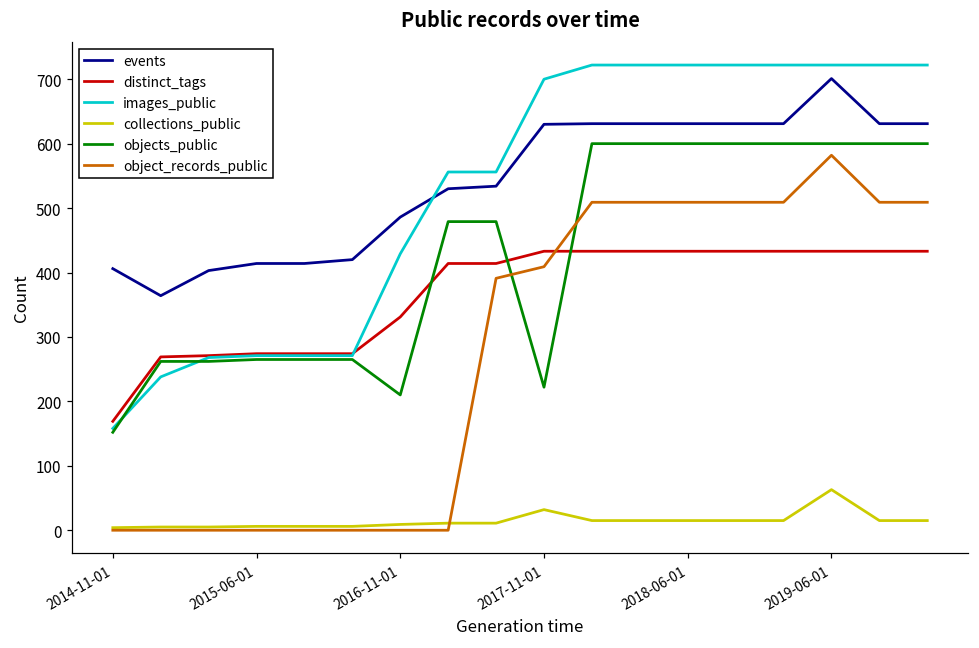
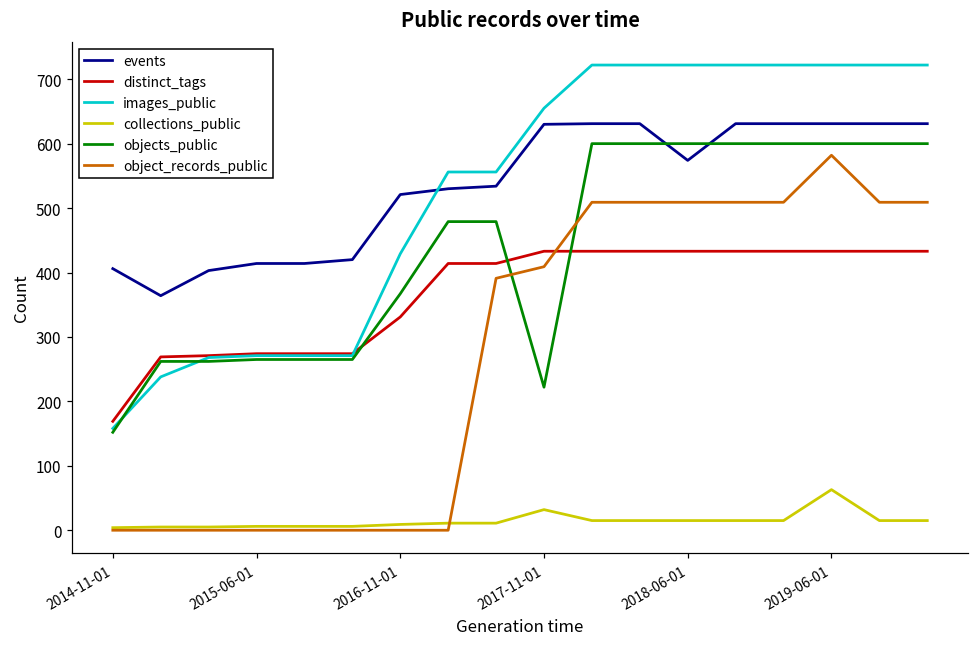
  {
    "events": {
      "2014-11-01": 410,
      "2015-06-01": 410,
-     "2016-11-01": 490,
+     "2016-11-01": 520,
      "2017-11-01": 630,
-     "2018-06-01": 630,
-     "2019-06-01": 700
+     "2018-06-01": 570,
+     "2019-06-01": 630
    },
    "distinct_tags": {
      "2014-11-01": 170,
      "2016-11-01": 330,
      "2017-11-01": 430,
      "2018-06-01": 430,
      "2019-06-01": 430
    },
    "images_public": {
      "2014-11-01": 160,
      "2016-11-01": 430,
-     "2017-11-01": 700,
+     "2017-11-01": 660,
      "2018-06-01": 720,
      "2019-06-01": 720
    },
    "collections_public": {
      "2015-06-01": 10,
      "2016-11-01": 10,
      "2017-11-01": 30,
      "2018-06-01": 20,
      "2019-06-01": 60
    },
    "objects_public": {
      "2014-11-01": 150,
      "2015-06-01": 270,
-     "2016-11-01": 210,
+     "2016-11-01": 370,
      "2017-11-01": 220,
      "2018-06-01": 600,
      "2019-06-01": 600
    },
    "object_records_public": {
      "2015-06-01": 0,
      "2016-11-01": 0,
      "2017-11-01": 410,
      "2018-06-01": 510,
      "2019-06-01": 580
    }
  }
